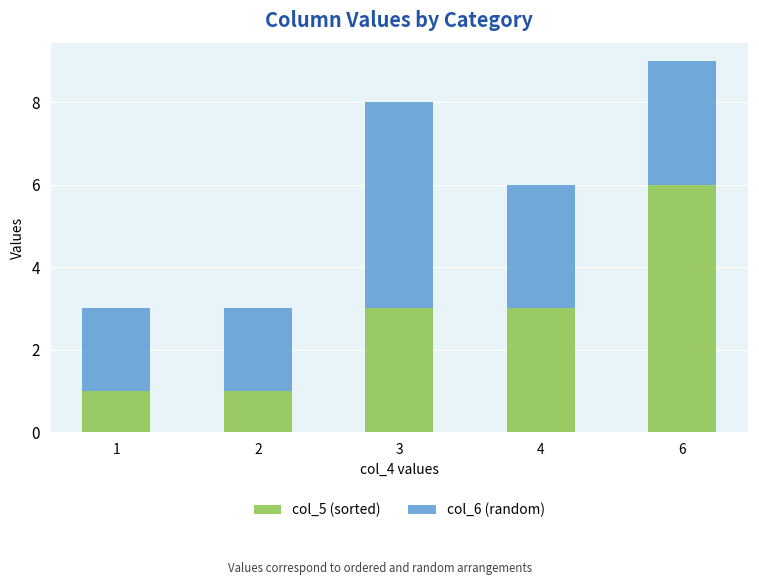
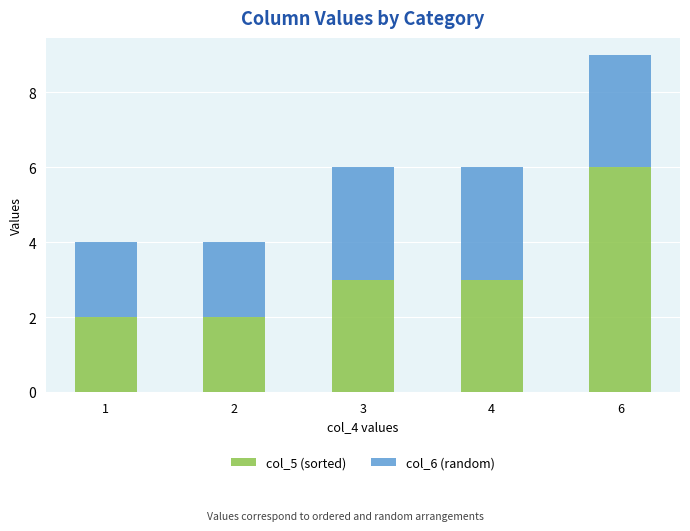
  {
    "col_5 (sorted)": {
-     "1": 1,
-     "2": 1,
+     "1": 2,
+     "2": 2,
      "3": 3,
      "4": 3,
      "6": 6
    },
    "col_6 (random)": {
      "1": 2,
      "2": 2,
-     "3": 5,
+     "3": 3,
      "4": 3,
      "6": 3
    }
  }
